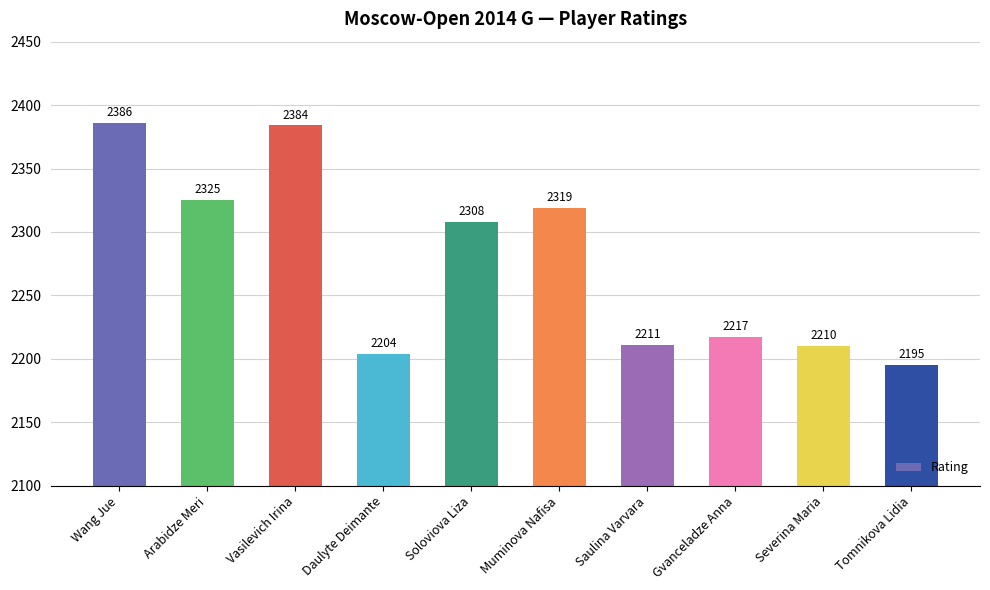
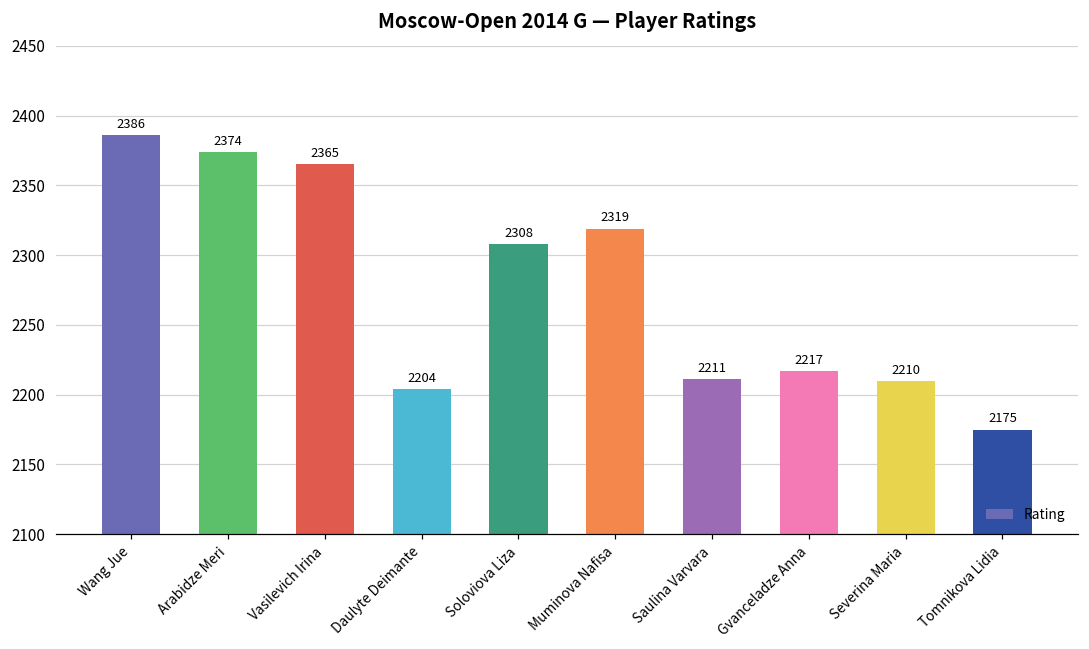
  {
    "Wang Jue": 2386,
-   "Arabidze Meri": 2325,
-   "Vasilevich Irina": 2384,
+   "Arabidze Meri": 2374,
+   "Vasilevich Irina": 2365,
    "Daulyte Deimante": 2204,
    "Soloviova Liza": 2308,
    "Muminova Nafisa": 2319,
    "Saulina Varvara": 2211,
    "Gvanceladze Anna": 2217,
    "Severina Maria": 2210,
-   "Tomnikova Lidia": 2195
+   "Tomnikova Lidia": 2175
  }
